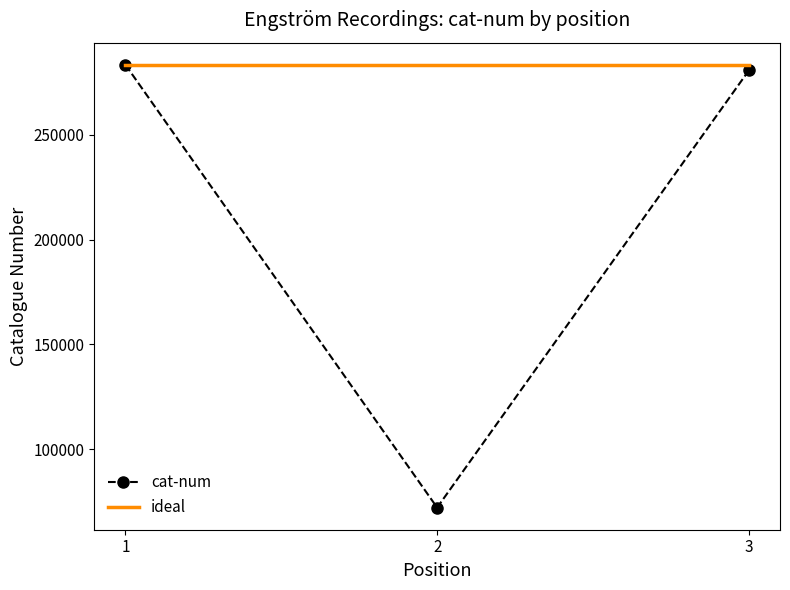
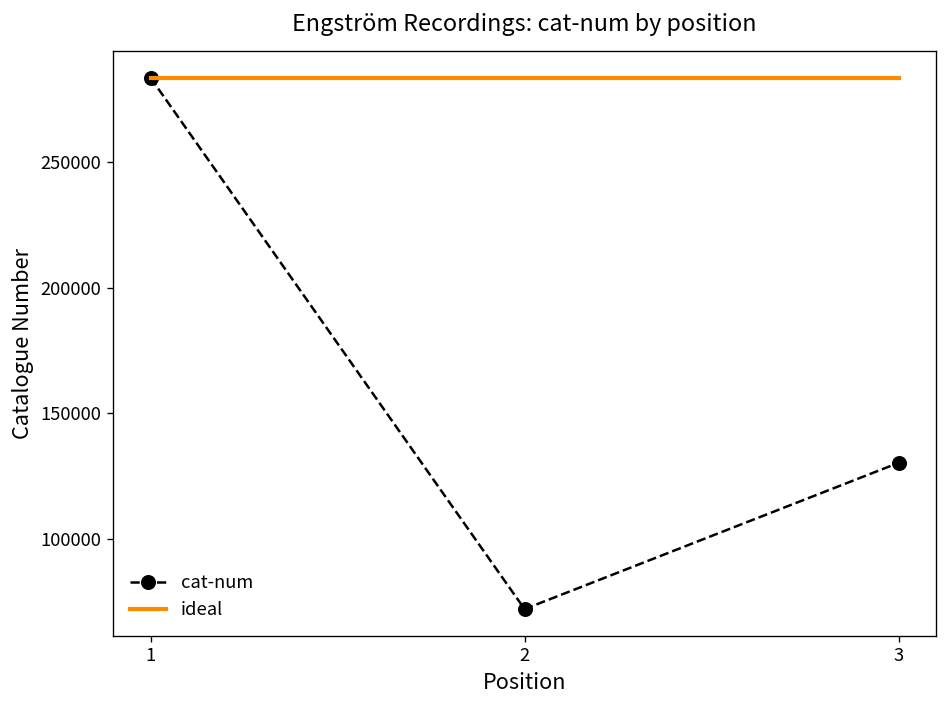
  {
    "cat-num": {
      "2": 72000,
-     "3": 281000
+     "3": 130000
    },
    "ideal": {
      "2": 283000,
      "3": 283000
    }
  }
